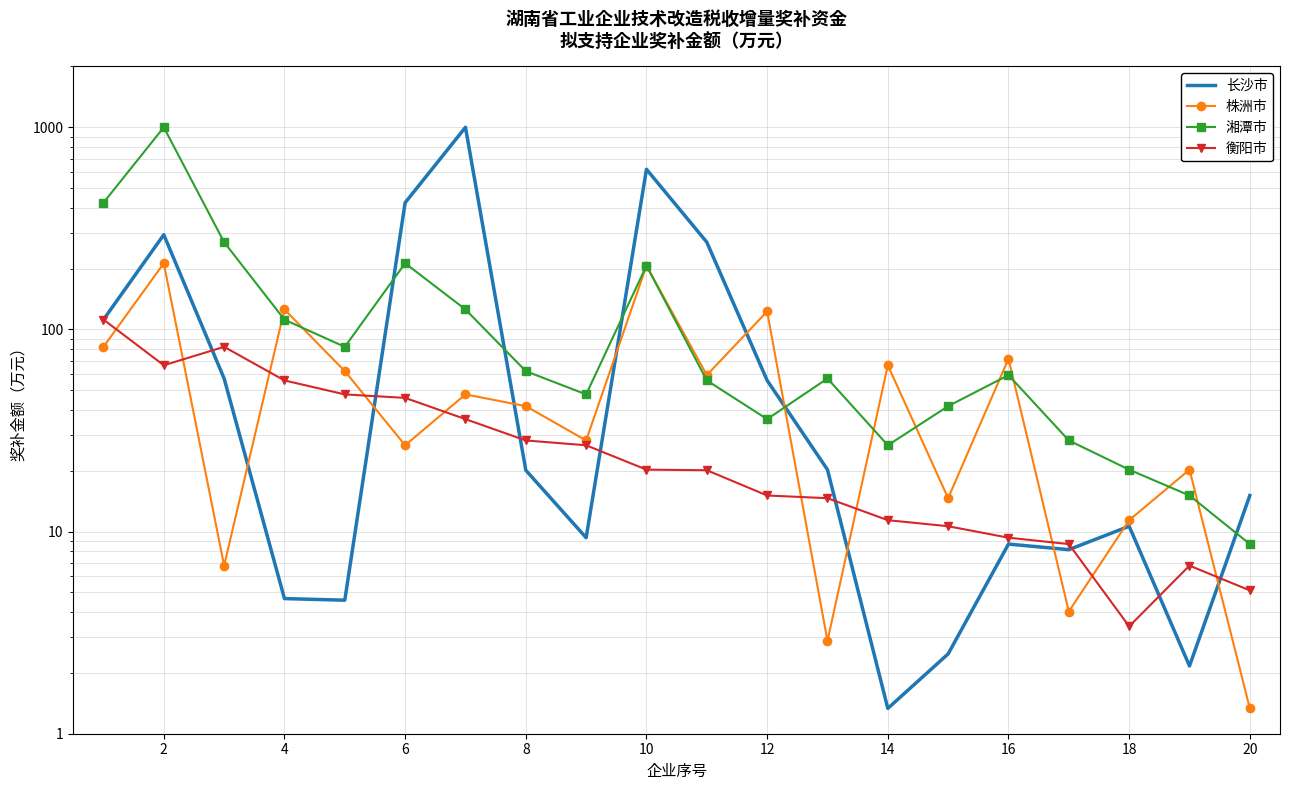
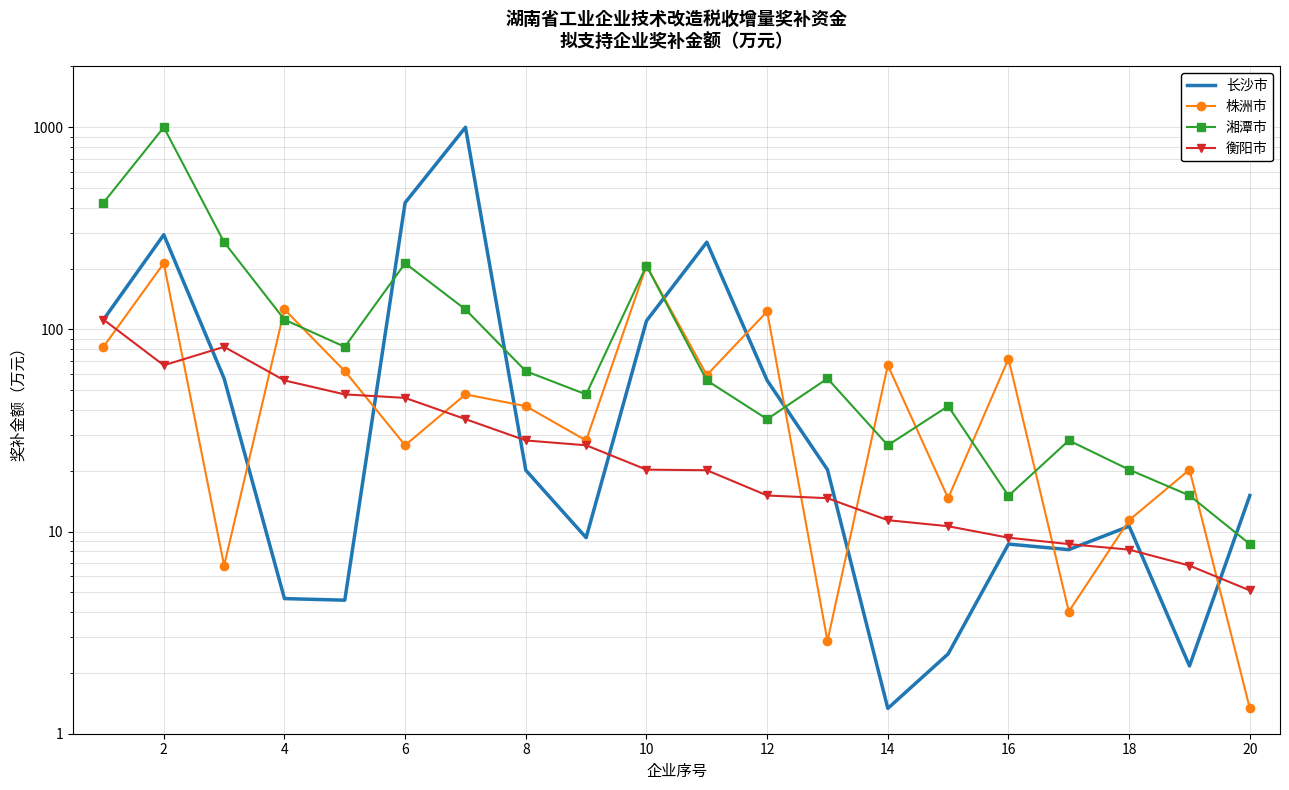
  {
    "长沙市": {
      "2": 290,
      "4": 4.7,
      "6": 420,
      "8": 20,
-     "10": 620,
+     "10": 110,
      "12": 56,
      "14": 1.3,
      "16": 8.7,
      "18": 11,
      "20": 15
    },
    "株洲市": {
      "2": 210,
      "4": 130,
      "6": 27,
      "8": 42,
      "12": 120,
      "14": 66,
      "16": 72,
      "18": 11,
      "20": 1.3
    },
    "湘潭市": {
      "2": 1000,
      "4": 110,
      "6": 210,
      "8": 62,
      "12": 36,
      "14": 27,
-     "16": 59,
+     "16": 15,
      "18": 20,
      "20": 8.7
    },
    "衡阳市": {
      "2": 66,
      "4": 56,
      "6": 46,
      "8": 28,
      "10": 20,
      "12": 15,
      "14": 11,
      "16": 9,
-     "18": 3.4,
+     "18": 8.1,
      "20": 5.1
    }
  }
